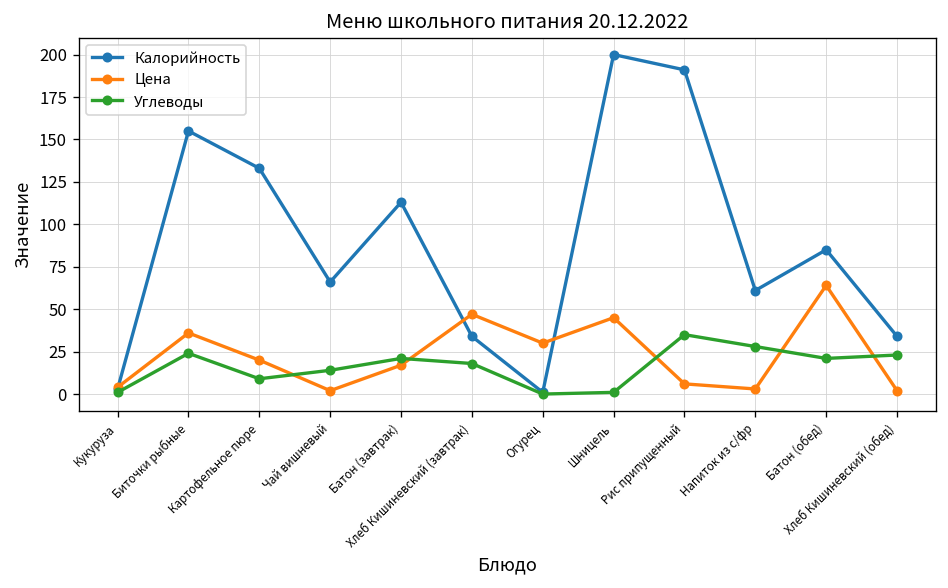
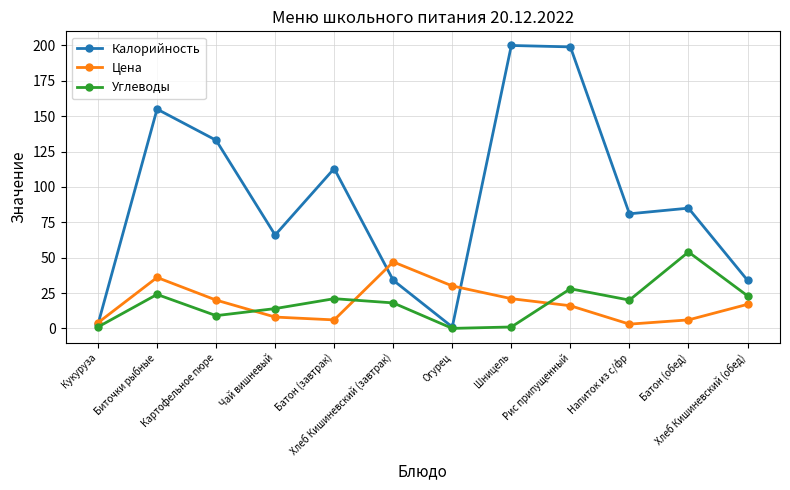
  {
    "Калорийность": {
      "Биточки рыбные": 155,
      "Картофельное пюре": 133,
      "Чай вишневый": 66,
      "Батон (завтрак)": 113,
      "Хлеб Кишиневский (завтрак)": 34,
      "Шницель": 200,
-     "Рис припущенный": 191,
-     "Напиток из с/фр": 61,
+     "Рис припущенный": 199,
+     "Напиток из с/фр": 81,
      "Батон (обед)": 85,
      "Хлеб Кишиневский (обед)": 34
    },
    "Цена": {
      "Биточки рыбные": 36,
      "Картофельное пюре": 20,
-     "Чай вишневый": 2,
-     "Батон (завтрак)": 17,
+     "Чай вишневый": 8,
+     "Батон (завтрак)": 6,
      "Хлеб Кишиневский (завтрак)": 47,
      "Огурец": 30,
-     "Шницель": 45,
-     "Рис припущенный": 6,
+     "Шницель": 21,
+     "Рис припущенный": 16,
      "Напиток из с/фр": 3,
-     "Батон (обед)": 64,
-     "Хлеб Кишиневский (обед)": 2
+     "Батон (обед)": 6,
+     "Хлеб Кишиневский (обед)": 17
    },
    "Углеводы": {
      "Кукуруза": 1,
      "Биточки рыбные": 24,
      "Картофельное пюре": 9,
      "Чай вишневый": 14,
      "Батон (завтрак)": 21,
      "Хлеб Кишиневский (завтрак)": 18,
      "Шницель": 1,
-     "Рис припущенный": 35,
-     "Напиток из с/фр": 28,
-     "Батон (обед)": 21,
+     "Рис припущенный": 28,
+     "Напиток из с/фр": 20,
+     "Батон (обед)": 54,
      "Хлеб Кишиневский (обед)": 23
    }
  }
